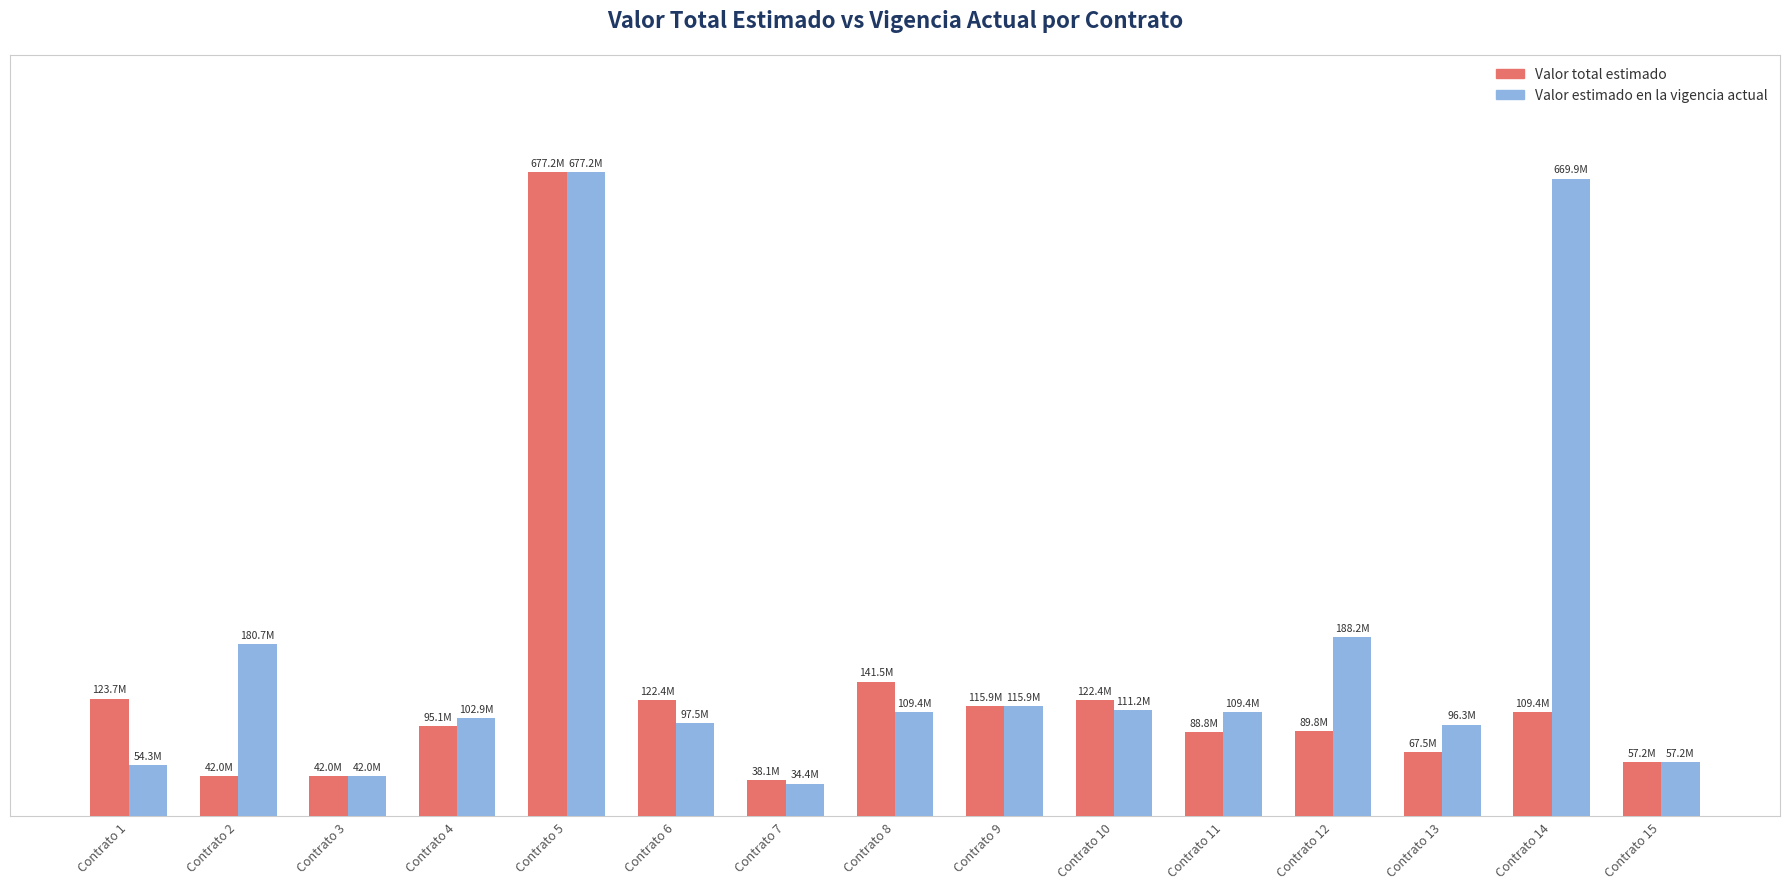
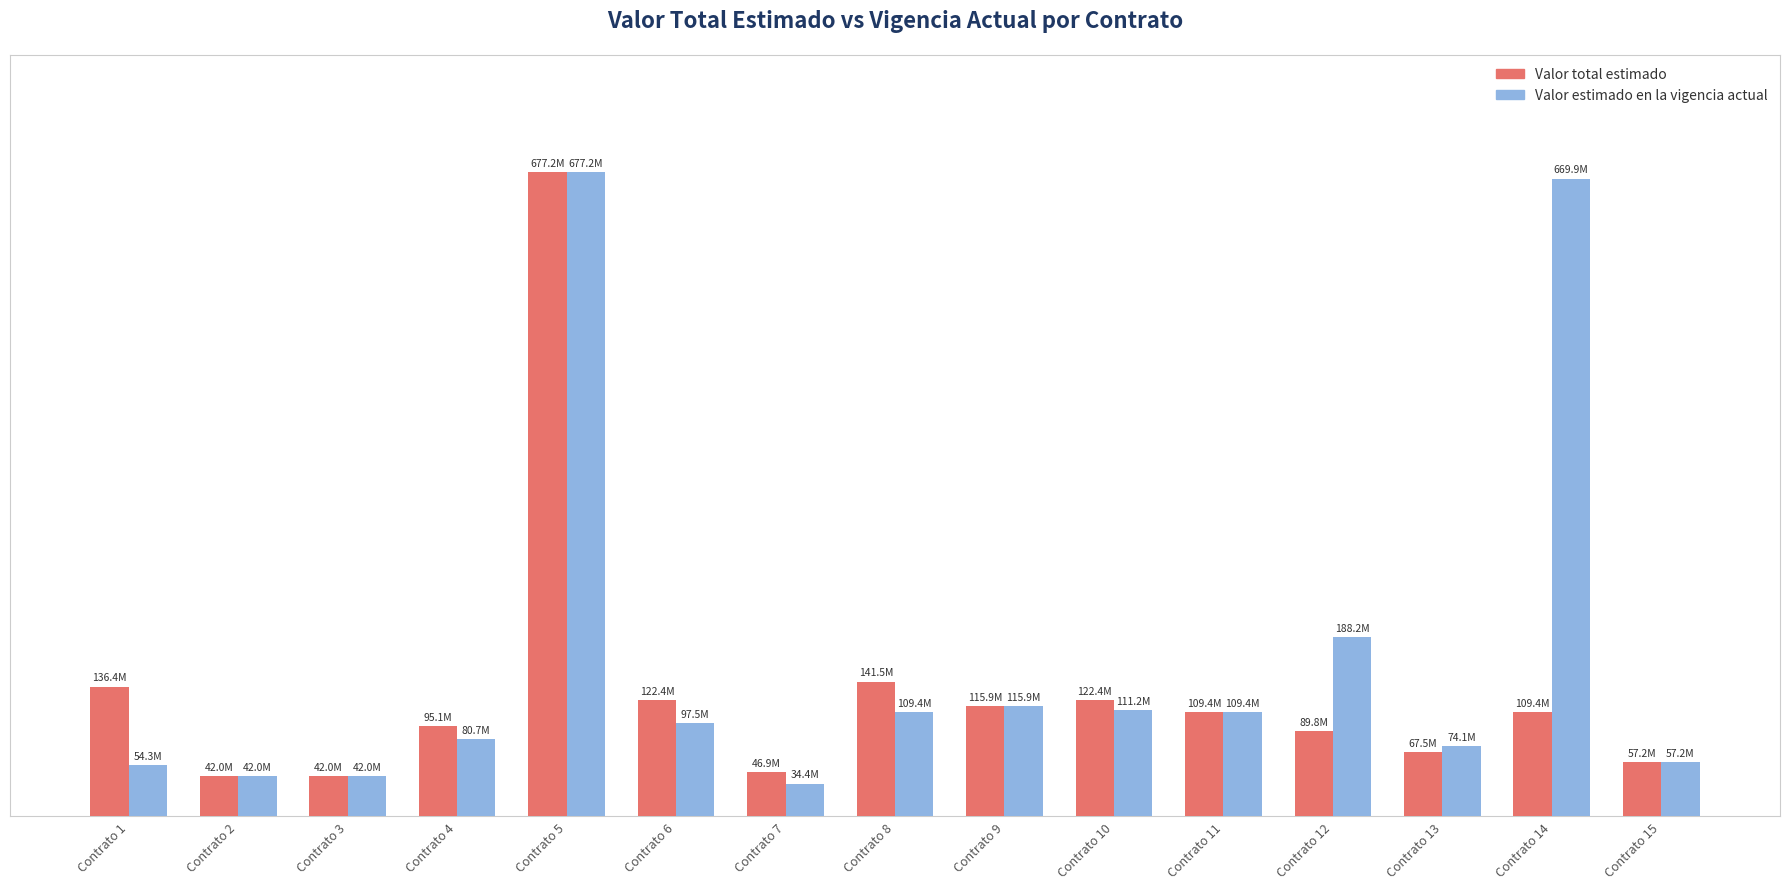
  {
    "Valor total estimado": {
-     "Contrato 1": "123.7M",
+     "Contrato 1": "136.4M",
      "Contrato 2": "42.0M",
      "Contrato 3": "42.0M",
      "Contrato 4": "95.1M",
      "Contrato 5": "677.2M",
      "Contrato 6": "122.4M",
-     "Contrato 7": "38.1M",
+     "Contrato 7": "46.9M",
      "Contrato 8": "141.5M",
      "Contrato 9": "115.9M",
      "Contrato 10": "122.4M",
-     "Contrato 11": "88.8M",
+     "Contrato 11": "109.4M",
      "Contrato 12": "89.8M",
      "Contrato 13": "67.5M",
      "Contrato 14": "109.4M",
      "Contrato 15": "57.2M"
    },
    "Valor estimado en la vigencia actual": {
      "Contrato 1": "54.3M",
-     "Contrato 2": "180.7M",
+     "Contrato 2": "42.0M",
      "Contrato 3": "42.0M",
-     "Contrato 4": "102.9M",
+     "Contrato 4": "80.7M",
      "Contrato 5": "677.2M",
      "Contrato 6": "97.5M",
      "Contrato 7": "34.4M",
      "Contrato 8": "109.4M",
      "Contrato 9": "115.9M",
      "Contrato 10": "111.2M",
      "Contrato 11": "109.4M",
      "Contrato 12": "188.2M",
-     "Contrato 13": "96.3M",
+     "Contrato 13": "74.1M",
      "Contrato 14": "669.9M",
      "Contrato 15": "57.2M"
    }
  }
